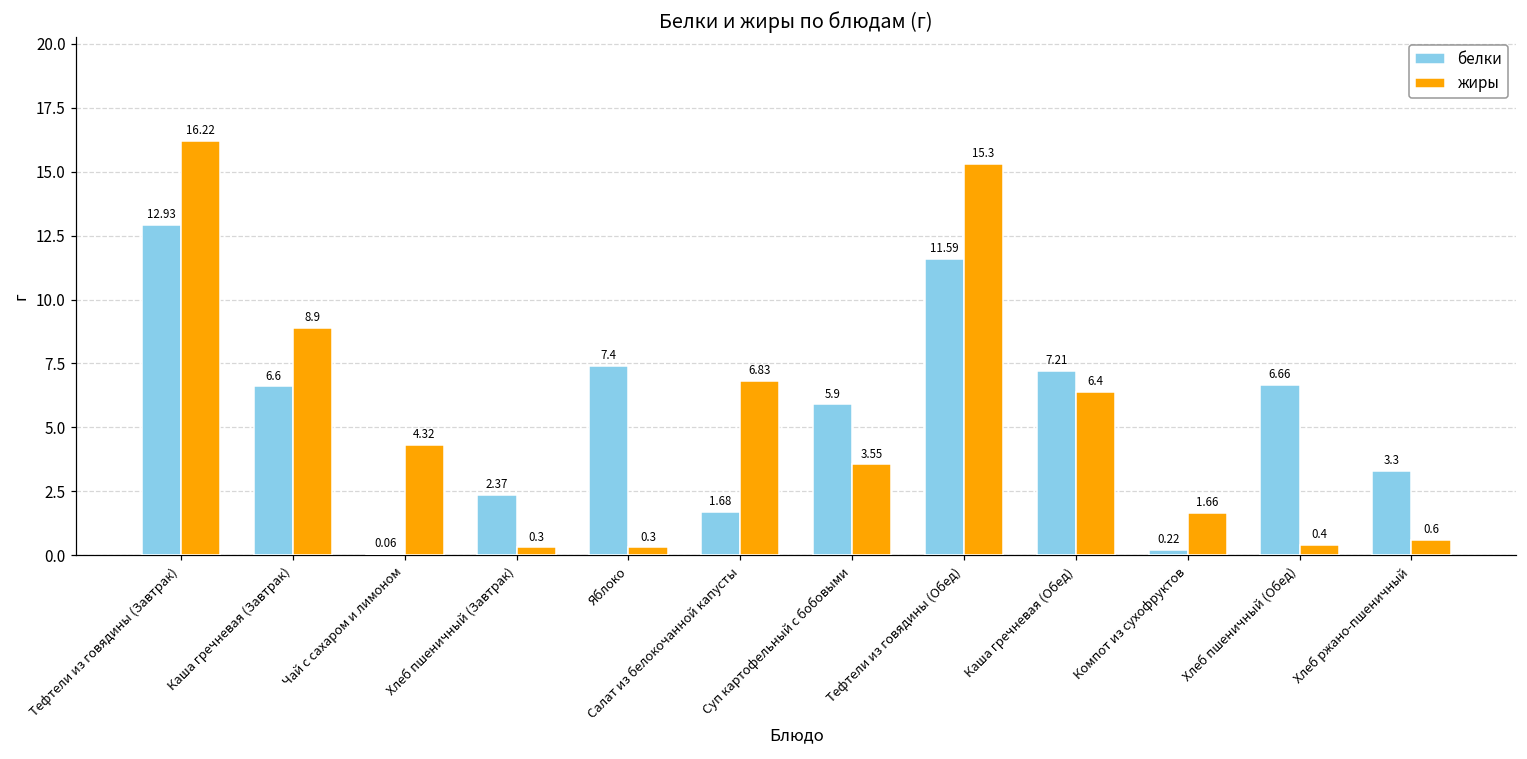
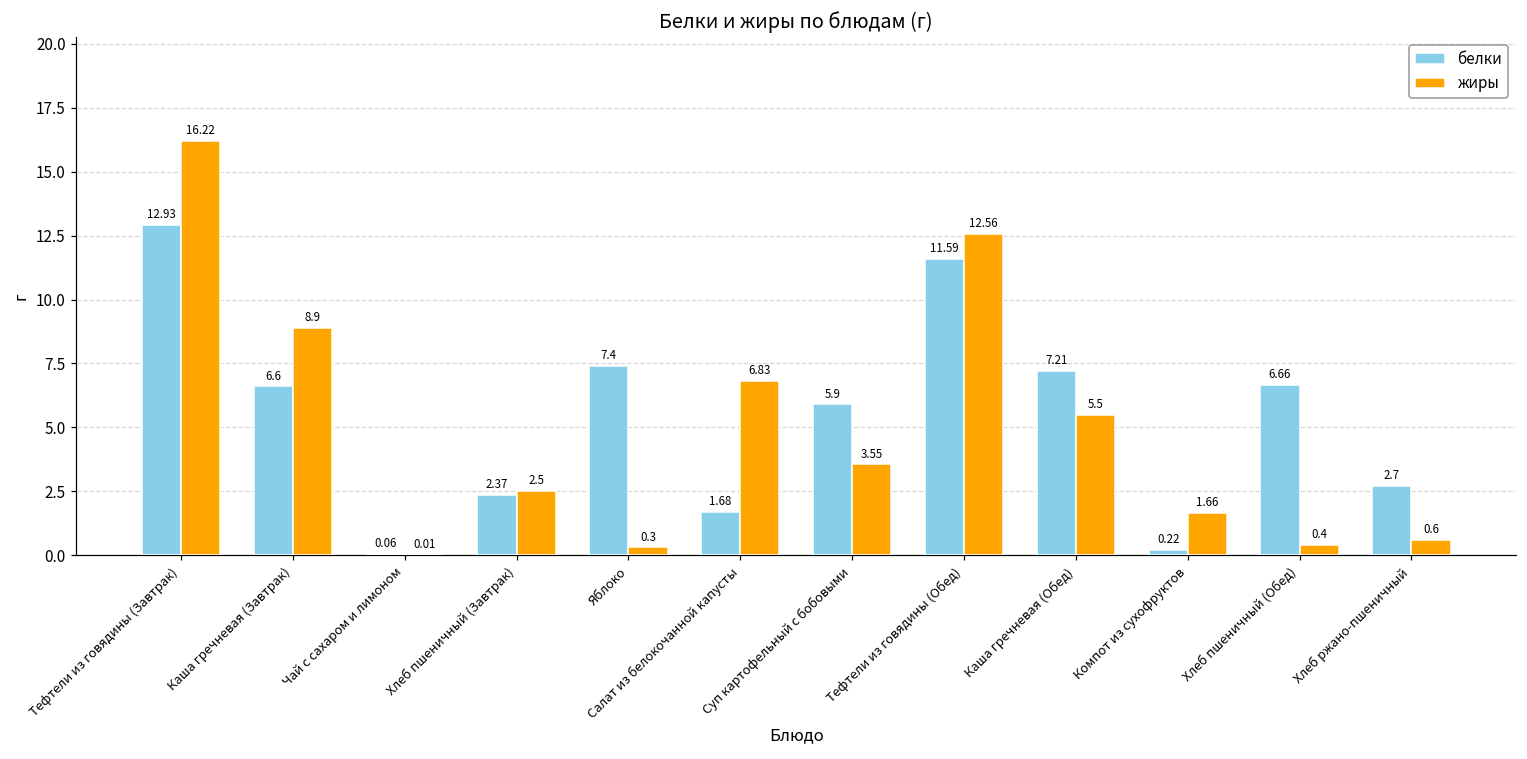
  {
    "белки": {
      "Тефтели из говядины (Завтрак)": 12.93,
      "Каша гречневая (Завтрак)": 6.6,
      "Чай с сахаром и лимоном": 0.06,
      "Хлеб пшеничный (Завтрак)": 2.37,
      "Яблоко": 7.4,
      "Салат из белокочанной капусты": 1.68,
      "Суп картофельный с бобовыми": 5.9,
      "Тефтели из говядины (Обед)": 11.59,
      "Каша гречневая (Обед)": 7.21,
      "Компот из сухофруктов": 0.22,
      "Хлеб пшеничный (Обед)": 6.66,
-     "Хлеб ржано-пшеничный": 3.3
+     "Хлеб ржано-пшеничный": 2.7
    },
    "жиры": {
      "Тефтели из говядины (Завтрак)": 16.22,
      "Каша гречневая (Завтрак)": 8.9,
-     "Чай с сахаром и лимоном": 4.32,
-     "Хлеб пшеничный (Завтрак)": 0.3,
+     "Чай с сахаром и лимоном": 0.01,
+     "Хлеб пшеничный (Завтрак)": 2.5,
      "Яблоко": 0.3,
      "Салат из белокочанной капусты": 6.83,
      "Суп картофельный с бобовыми": 3.55,
-     "Тефтели из говядины (Обед)": 15.3,
-     "Каша гречневая (Обед)": 6.4,
+     "Тефтели из говядины (Обед)": 12.56,
+     "Каша гречневая (Обед)": 5.5,
      "Компот из сухофруктов": 1.66,
      "Хлеб пшеничный (Обед)": 0.4,
      "Хлеб ржано-пшеничный": 0.6
    }
  }
